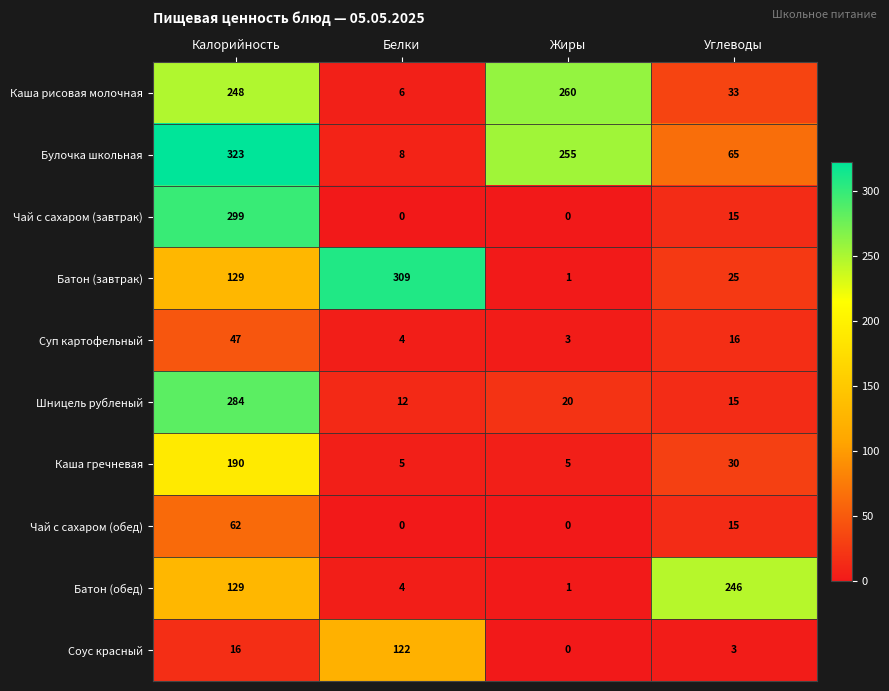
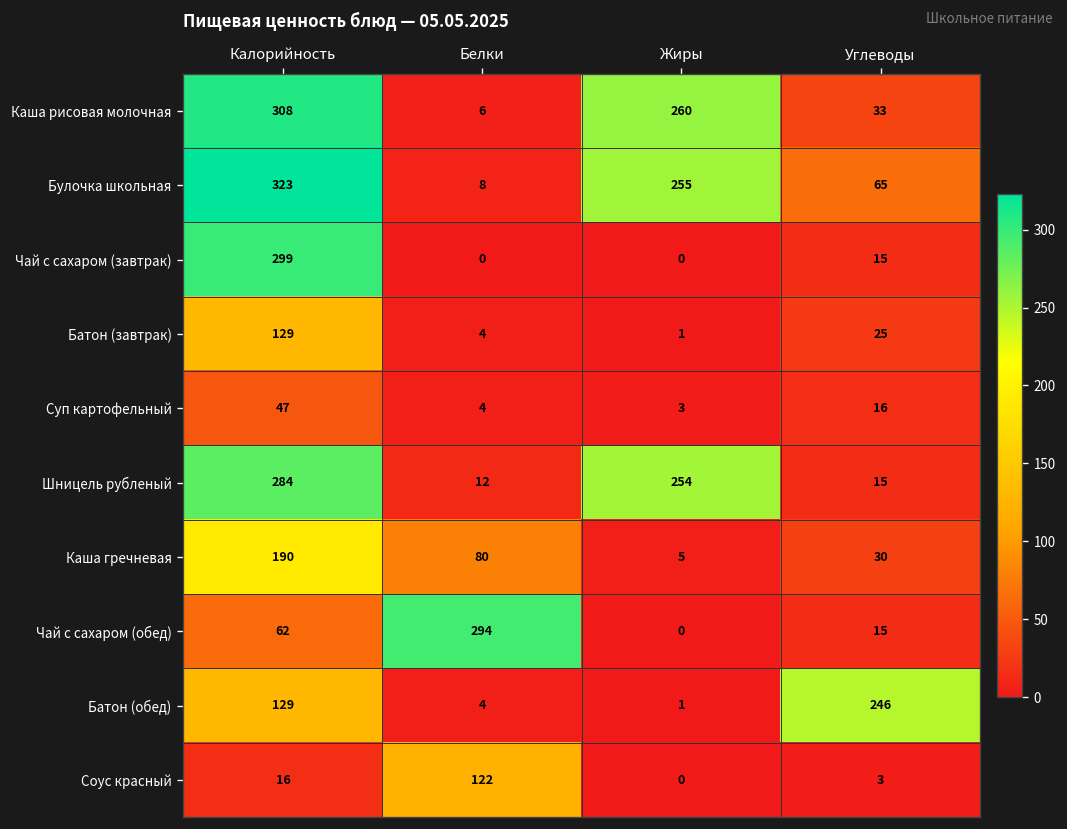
  {
    "Каша рисовая молочная": {
-     "Калорийность": 248,
+     "Калорийность": 308,
      "Белки": 6,
      "Жиры": 260,
      "Углеводы": 33
    },
    "Булочка школьная": {
      "Калорийность": 323,
      "Белки": 8,
      "Жиры": 255,
      "Углеводы": 65
    },
    "Чай с сахаром (завтрак)": {
      "Калорийность": 299,
      "Белки": 0,
      "Жиры": 0,
      "Углеводы": 15
    },
    "Батон (завтрак)": {
      "Калорийность": 129,
-     "Белки": 309,
+     "Белки": 4,
      "Жиры": 1,
      "Углеводы": 25
    },
    "Суп картофельный": {
      "Калорийность": 47,
      "Белки": 4,
      "Жиры": 3,
      "Углеводы": 16
    },
    "Шницель рубленый": {
      "Калорийность": 284,
      "Белки": 12,
-     "Жиры": 20,
+     "Жиры": 254,
      "Углеводы": 15
    },
    "Каша гречневая": {
      "Калорийность": 190,
-     "Белки": 5,
+     "Белки": 80,
      "Жиры": 5,
      "Углеводы": 30
    },
    "Чай с сахаром (обед)": {
      "Калорийность": 62,
-     "Белки": 0,
+     "Белки": 294,
      "Жиры": 0,
      "Углеводы": 15
    },
    "Батон (обед)": {
      "Калорийность": 129,
      "Белки": 4,
      "Жиры": 1,
      "Углеводы": 246
    },
    "Соус красный": {
      "Калорийность": 16,
      "Белки": 122,
      "Жиры": 0,
      "Углеводы": 3
    }
  }
